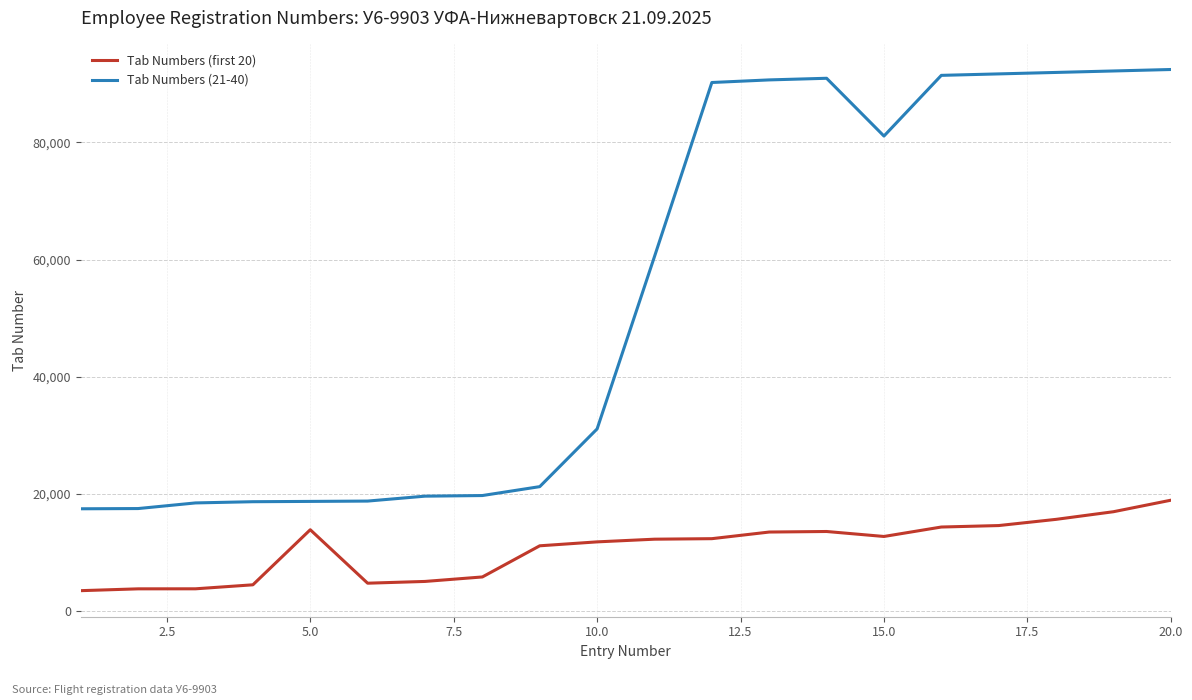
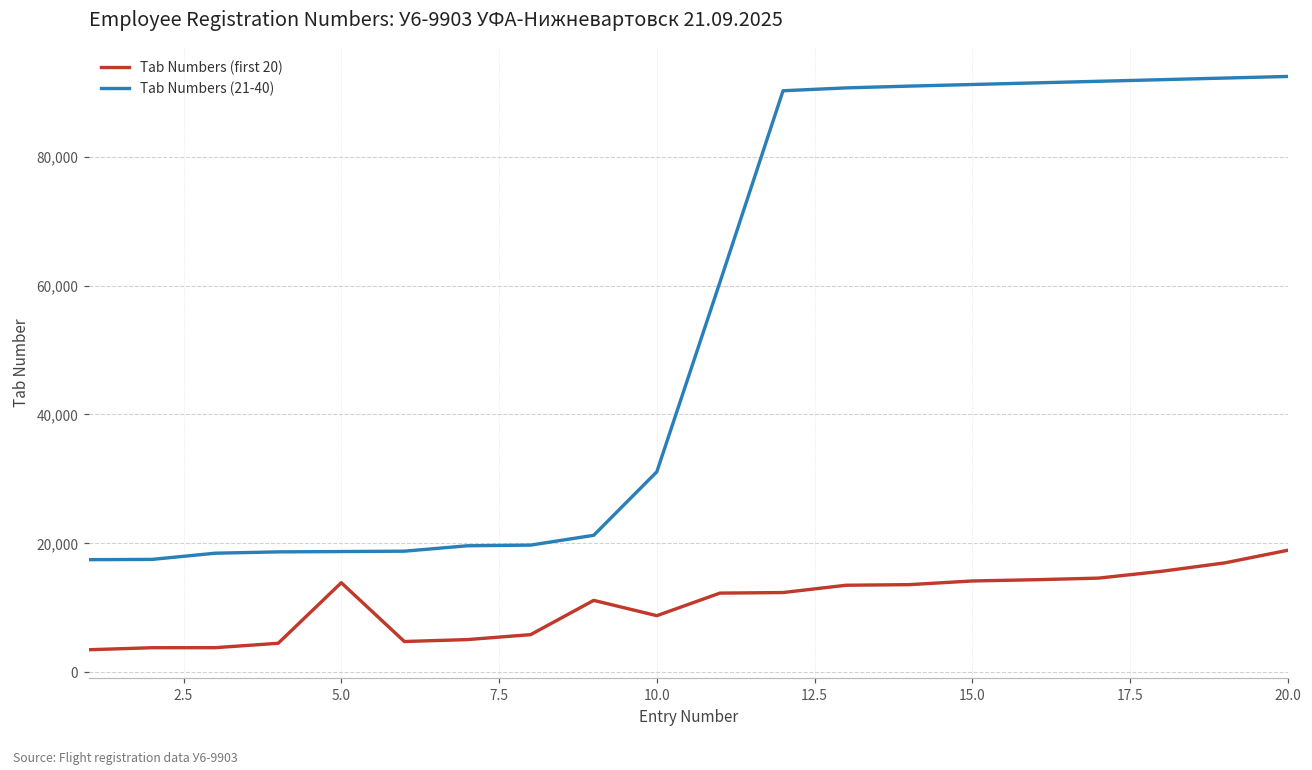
  {
    "Tab Numbers (first 20)": {
      "5.0": "14,000",
-     "10.0": "12,000",
-     "15.0": "13,000",
+     "10.0": "9,000",
+     "15.0": "14,000",
      "20.0": "19,000"
    },
    "Tab Numbers (21-40)": {
      "5.0": "19,000",
      "10.0": "31,000",
-     "15.0": "81,000",
+     "15.0": "91,000",
      "20.0": "92,000"
    }
  }
